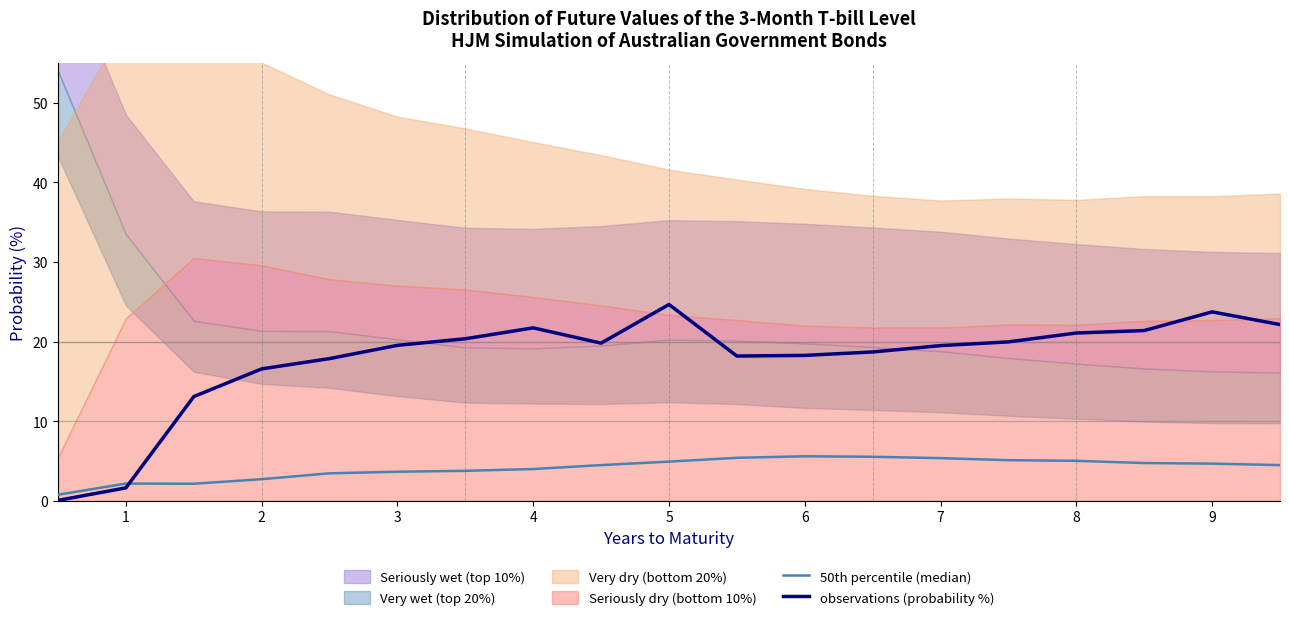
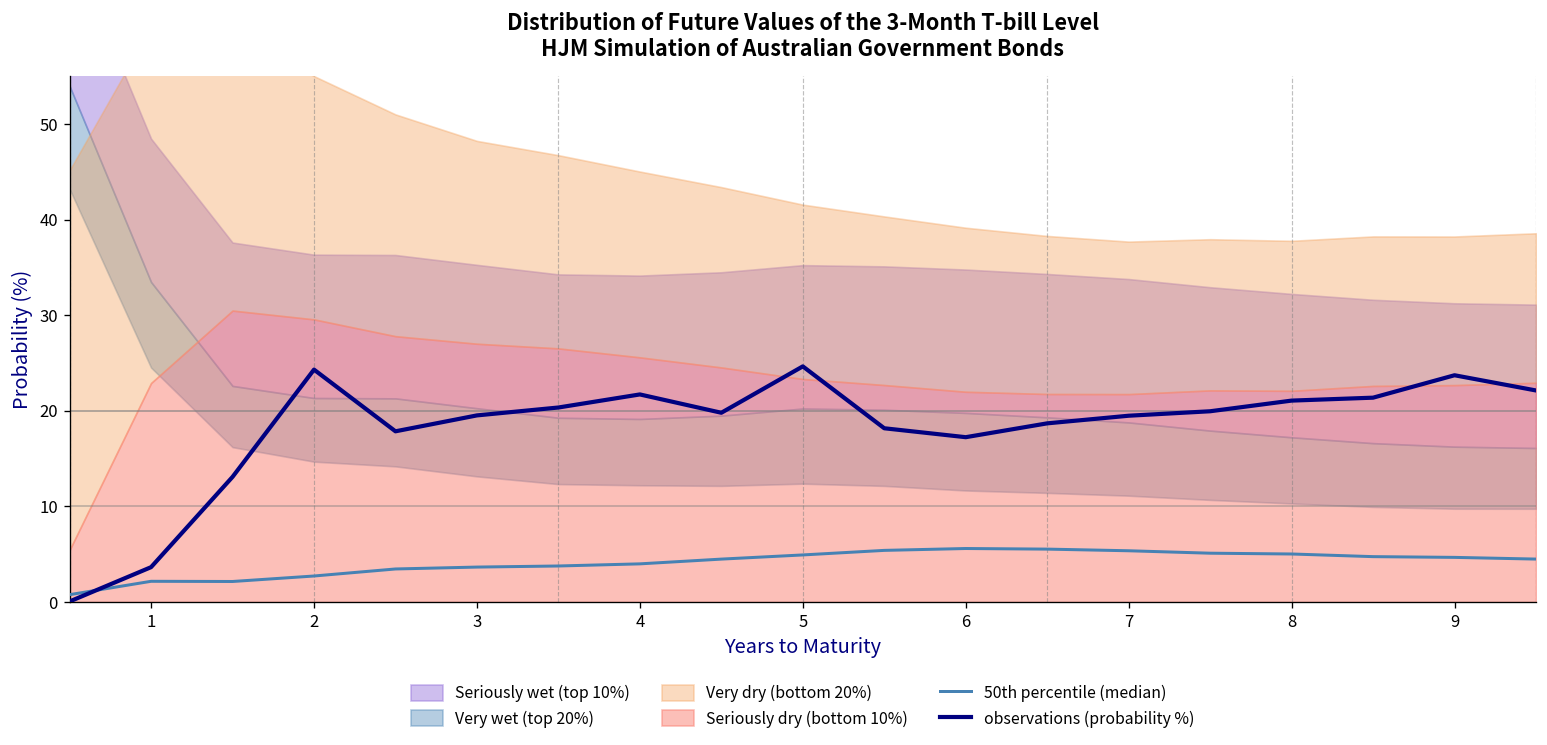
  {
    "observations (probability %)": {
-     "1": 2,
-     "2": 17,
+     "1": 4,
+     "2": 24,
      "3": 20,
      "4": 22,
      "5": 25,
-     "6": 18,
+     "6": 17,
      "7": 19,
      "8": 21,
      "9": 24
    }
  }
